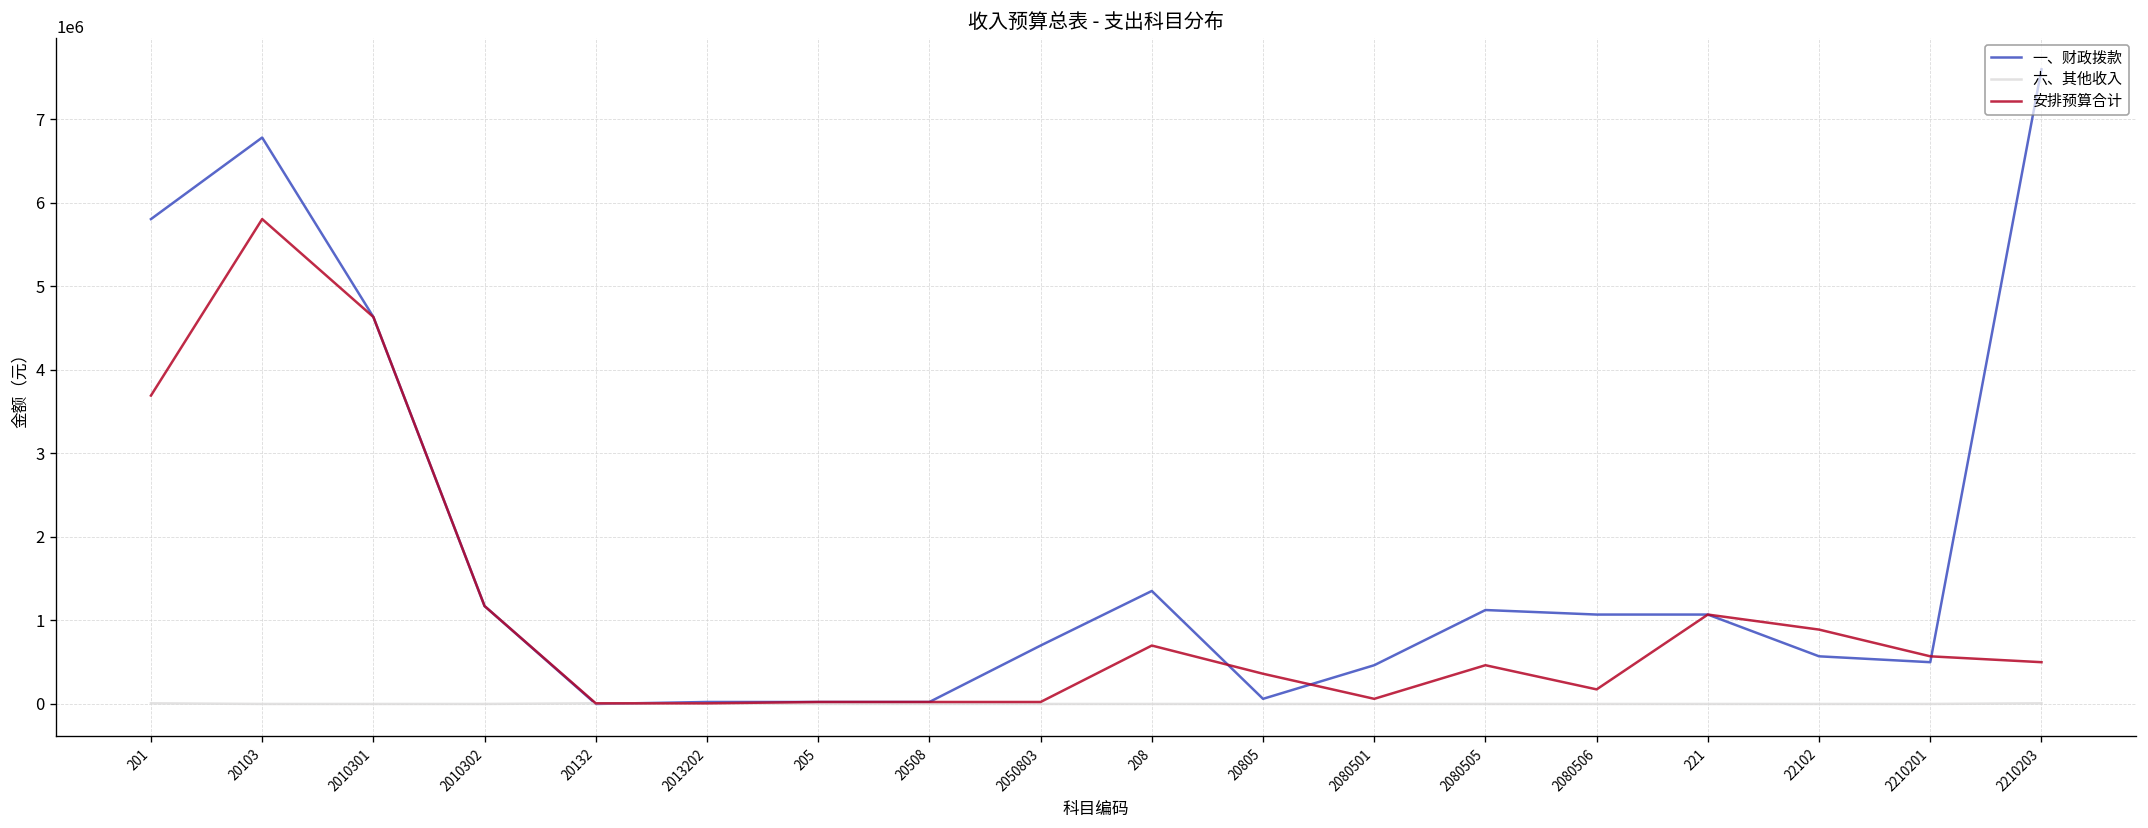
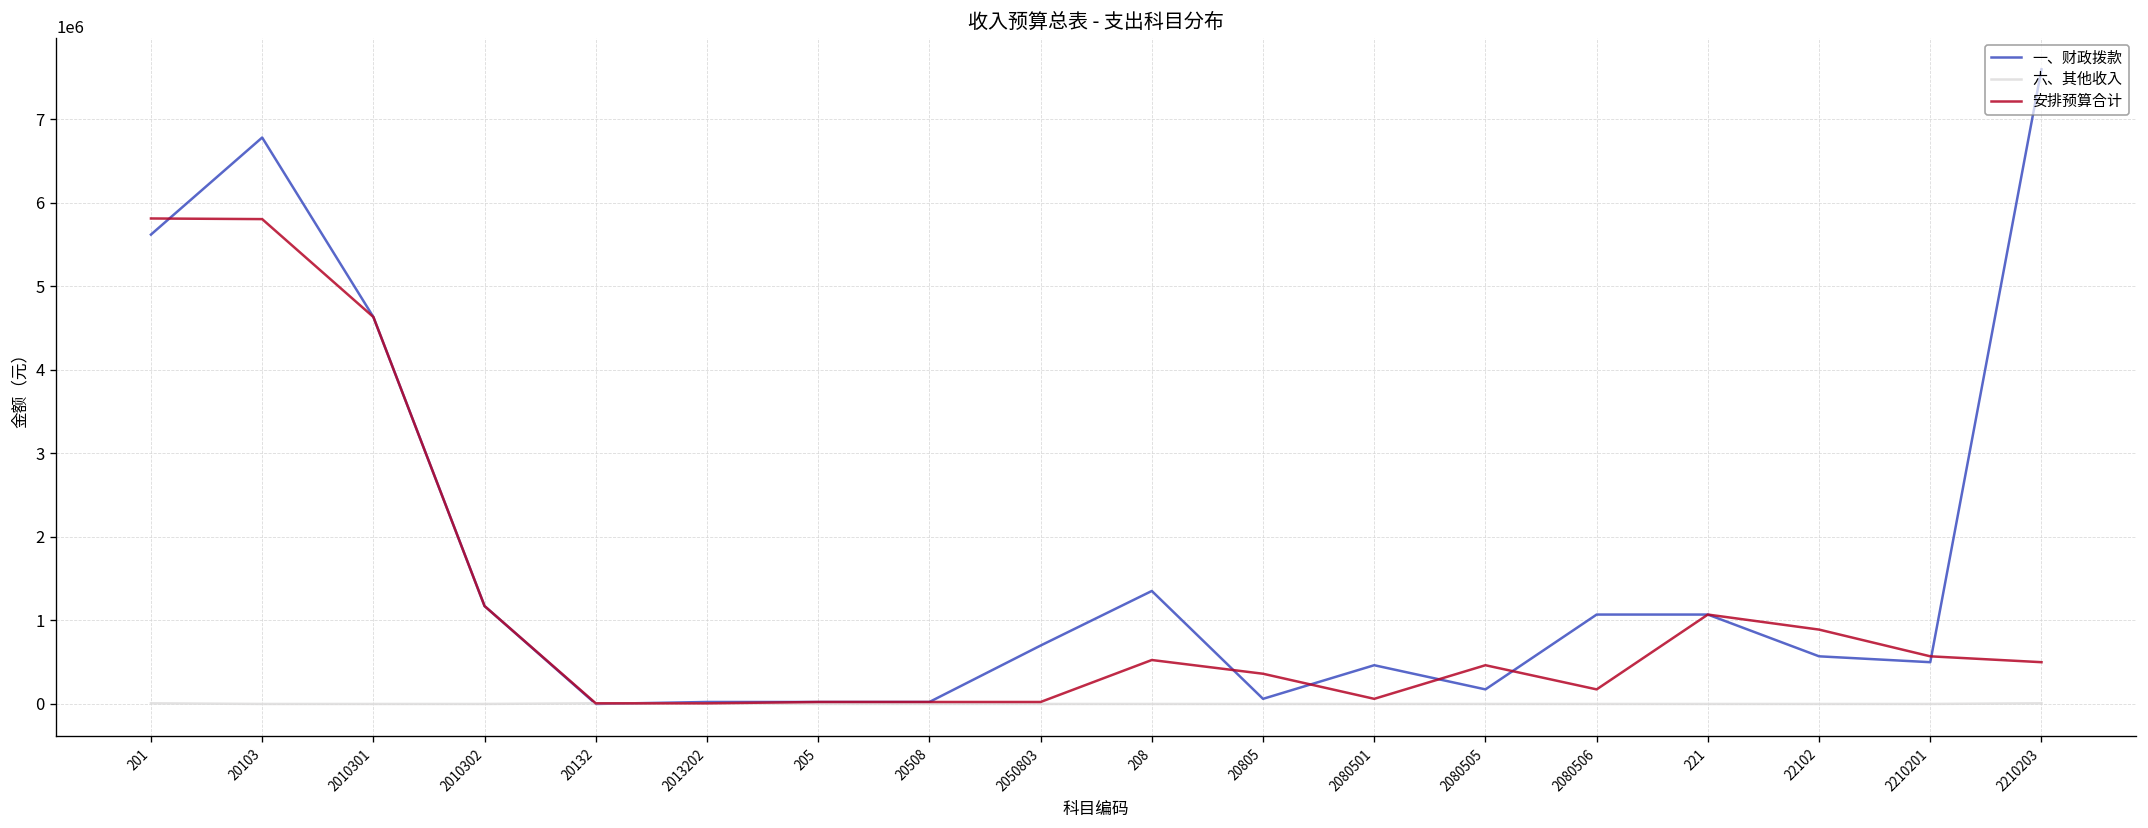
  {
    "一、财政拨款": {
-     "201": 5800000,
+     "201": 5600000,
      "20103": 6800000,
      "2050803": 700000,
      "208": 1400000,
      "20805": 100000,
      "2080501": 500000,
-     "2080505": 1100000,
+     "2080505": 200000,
      "2080506": 1100000,
      "22102": 600000,
      "2210201": 500000
    },
    "六、其他收入": {
      "201": 0,
      "20103": 0,
      "2010301": 0,
      "2010302": 0,
      "208": 0,
      "20805": 0,
      "2080501": 0,
      "2080505": 0,
      "2080506": 0,
      "221": 0,
      "22102": 0,
      "2210201": 0,
      "2210203": 0
    },
    "安排预算合计": {
-     "201": 3700000,
+     "201": 5800000,
      "20103": 5800000,
-     "208": 700000,
+     "208": 500000,
      "20805": 400000,
      "2080501": 100000,
      "2080505": 500000,
      "2080506": 200000,
      "22102": 900000,
      "2210201": 600000,
      "2210203": 500000
    }
  }
